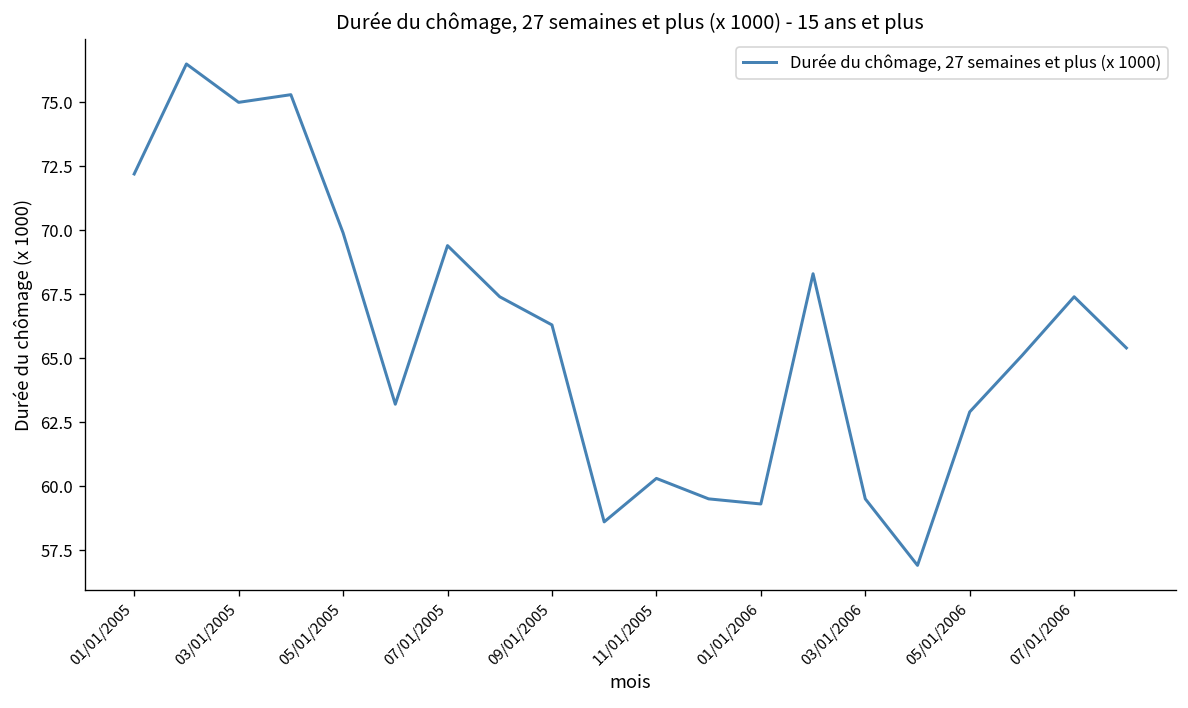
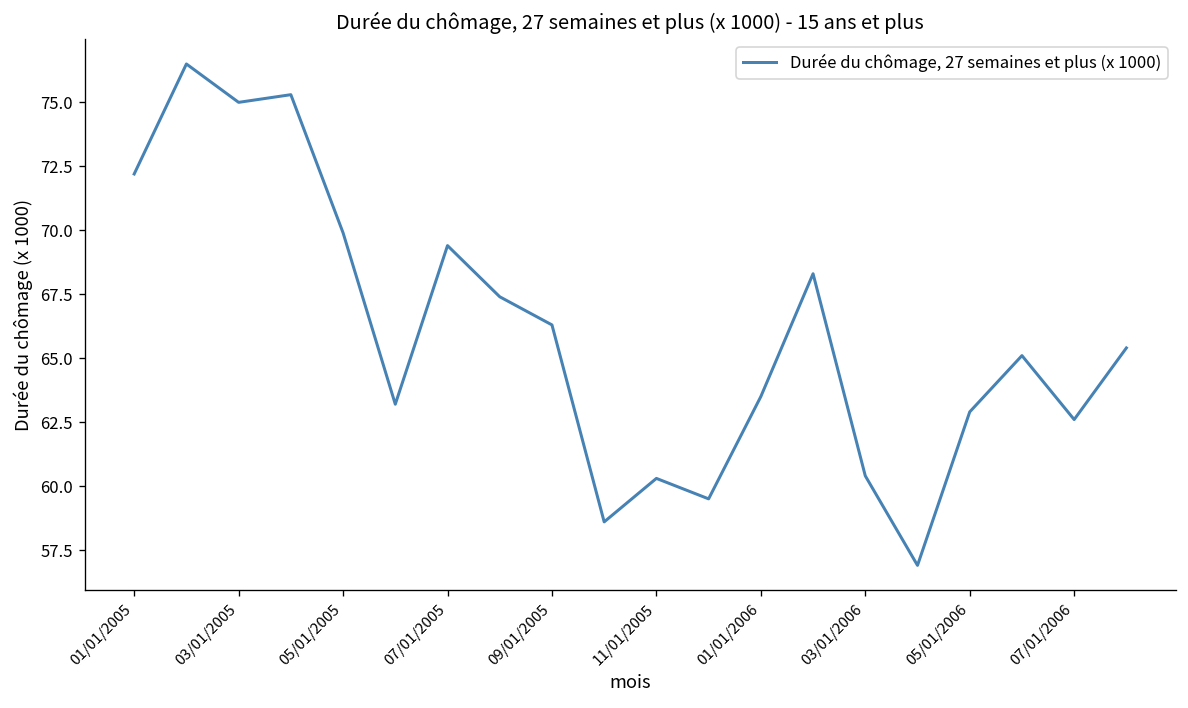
  {
    "01/01/2005": 72.2,
    "03/01/2005": 75.0,
    "05/01/2005": 69.9,
    "07/01/2005": 69.4,
    "09/01/2005": 66.3,
    "11/01/2005": 60.3,
-   "01/01/2006": 59.3,
-   "03/01/2006": 59.5,
+   "01/01/2006": 63.5,
+   "03/01/2006": 60.4,
    "05/01/2006": 62.9,
-   "07/01/2006": 67.4
+   "07/01/2006": 62.6
  }
